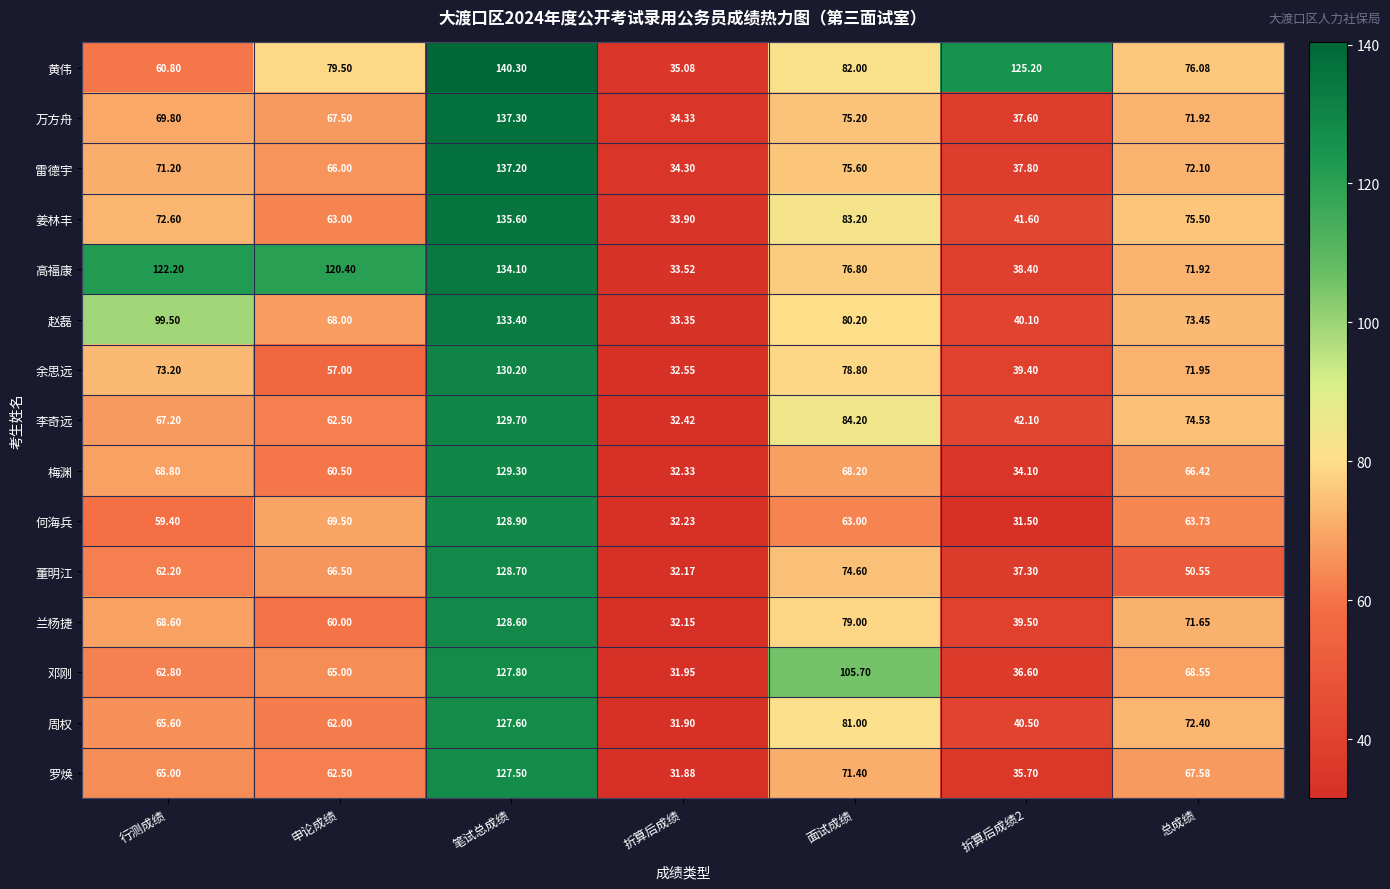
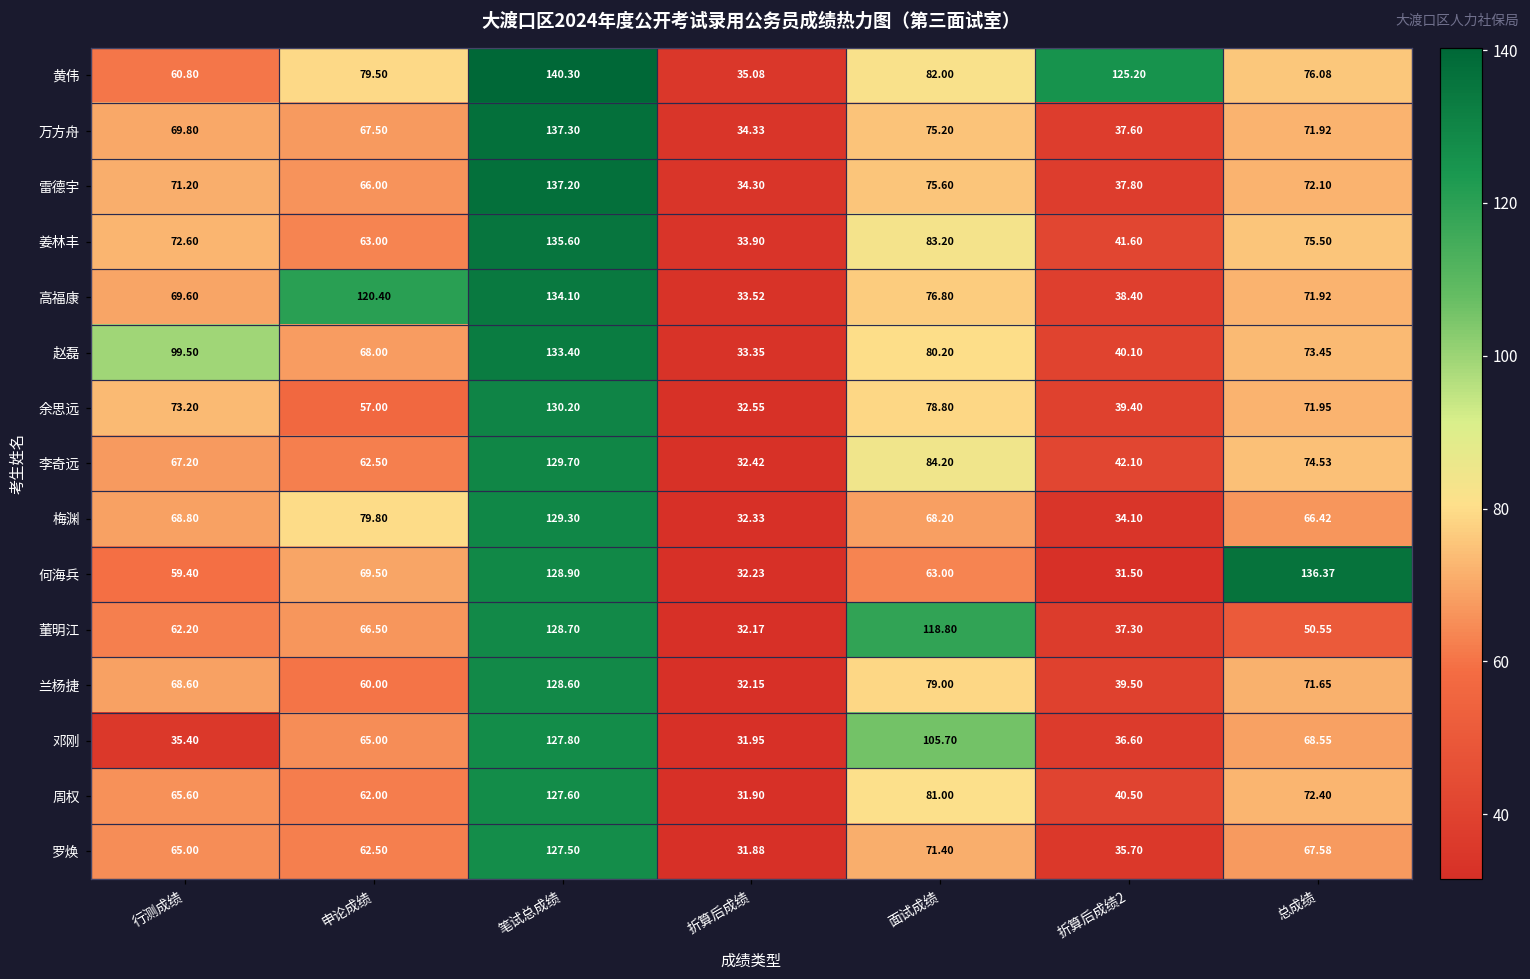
  {
    "黄伟": {
      "行测成绩": 60.80,
      "申论成绩": 79.50,
      "笔试总成绩": 140.30,
      "折算后成绩": 35.08,
      "面试成绩": 82.00,
      "折算后成绩2": 125.20,
      "总成绩": 76.08
    },
    "万方舟": {
      "行测成绩": 69.80,
      "申论成绩": 67.50,
      "笔试总成绩": 137.30,
      "折算后成绩": 34.33,
      "面试成绩": 75.20,
      "折算后成绩2": 37.60,
      "总成绩": 71.92
    },
    "雷德宇": {
      "行测成绩": 71.20,
      "申论成绩": 66.00,
      "笔试总成绩": 137.20,
      "折算后成绩": 34.30,
      "面试成绩": 75.60,
      "折算后成绩2": 37.80,
      "总成绩": 72.10
    },
    "姜林丰": {
      "行测成绩": 72.60,
      "申论成绩": 63.00,
      "笔试总成绩": 135.60,
      "折算后成绩": 33.90,
      "面试成绩": 83.20,
      "折算后成绩2": 41.60,
      "总成绩": 75.50
    },
    "高福康": {
-     "行测成绩": 122.20,
+     "行测成绩": 69.60,
      "申论成绩": 120.40,
      "笔试总成绩": 134.10,
      "折算后成绩": 33.52,
      "面试成绩": 76.80,
      "折算后成绩2": 38.40,
      "总成绩": 71.92
    },
    "赵磊": {
      "行测成绩": 99.50,
      "申论成绩": 68.00,
      "笔试总成绩": 133.40,
      "折算后成绩": 33.35,
      "面试成绩": 80.20,
      "折算后成绩2": 40.10,
      "总成绩": 73.45
    },
    "余思远": {
      "行测成绩": 73.20,
      "申论成绩": 57.00,
      "笔试总成绩": 130.20,
      "折算后成绩": 32.55,
      "面试成绩": 78.80,
      "折算后成绩2": 39.40,
      "总成绩": 71.95
    },
    "李奇远": {
      "行测成绩": 67.20,
      "申论成绩": 62.50,
      "笔试总成绩": 129.70,
      "折算后成绩": 32.42,
      "面试成绩": 84.20,
      "折算后成绩2": 42.10,
      "总成绩": 74.53
    },
    "梅渊": {
      "行测成绩": 68.80,
-     "申论成绩": 60.50,
+     "申论成绩": 79.80,
      "笔试总成绩": 129.30,
      "折算后成绩": 32.33,
      "面试成绩": 68.20,
      "折算后成绩2": 34.10,
      "总成绩": 66.42
    },
    "何海兵": {
      "行测成绩": 59.40,
      "申论成绩": 69.50,
      "笔试总成绩": 128.90,
      "折算后成绩": 32.23,
      "面试成绩": 63.00,
      "折算后成绩2": 31.50,
-     "总成绩": 63.73
+     "总成绩": 136.37
    },
    "董明江": {
      "行测成绩": 62.20,
      "申论成绩": 66.50,
      "笔试总成绩": 128.70,
      "折算后成绩": 32.17,
-     "面试成绩": 74.60,
+     "面试成绩": 118.80,
      "折算后成绩2": 37.30,
      "总成绩": 50.55
    },
    "兰杨捷": {
      "行测成绩": 68.60,
      "申论成绩": 60.00,
      "笔试总成绩": 128.60,
      "折算后成绩": 32.15,
      "面试成绩": 79.00,
      "折算后成绩2": 39.50,
      "总成绩": 71.65
    },
    "邓刚": {
-     "行测成绩": 62.80,
+     "行测成绩": 35.40,
      "申论成绩": 65.00,
      "笔试总成绩": 127.80,
      "折算后成绩": 31.95,
      "面试成绩": 105.70,
      "折算后成绩2": 36.60,
      "总成绩": 68.55
    },
    "周权": {
      "行测成绩": 65.60,
      "申论成绩": 62.00,
      "笔试总成绩": 127.60,
      "折算后成绩": 31.90,
      "面试成绩": 81.00,
      "折算后成绩2": 40.50,
      "总成绩": 72.40
    },
    "罗焕": {
      "行测成绩": 65.00,
      "申论成绩": 62.50,
      "笔试总成绩": 127.50,
      "折算后成绩": 31.88,
      "面试成绩": 71.40,
      "折算后成绩2": 35.70,
      "总成绩": 67.58
    }
  }
